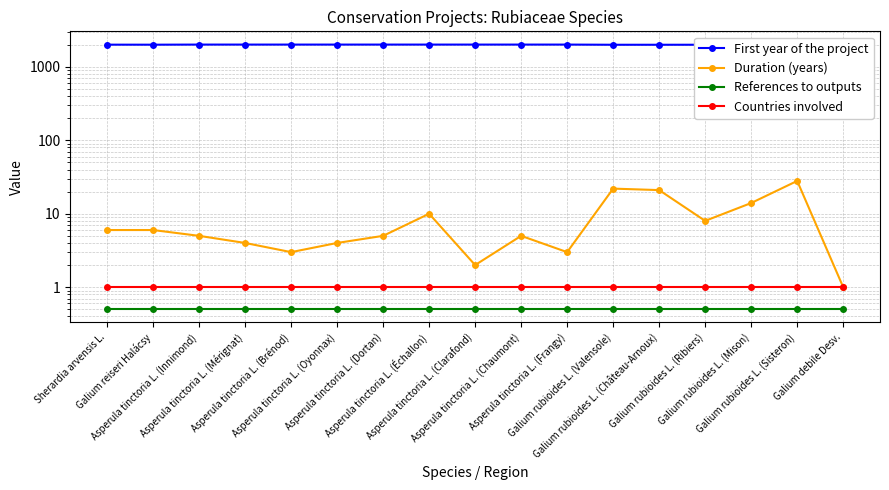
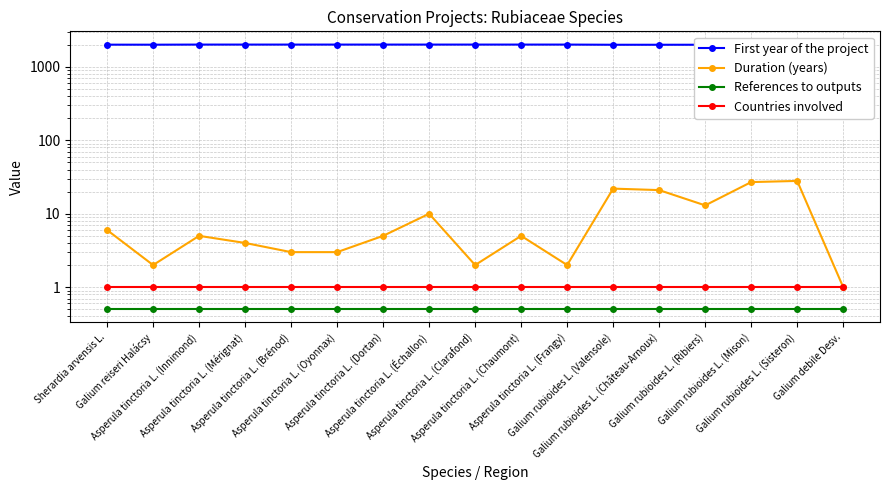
  {
    "First year of the project": {
      "Sherardia arvensis L.": 2000,
      "Galium reiseri Halácsy": 2000,
      "Asperula tinctoria L. (Innimond)": 2000,
      "Asperula tinctoria L. (Mérignat)": 2000,
      "Asperula tinctoria L. (Brénod)": 2000,
      "Asperula tinctoria L. (Oyonnax)": 2000,
      "Asperula tinctoria L. (Dortan)": 2000,
      "Asperula tinctoria L. (Échallon)": 2000,
      "Asperula tinctoria L. (Clarafond)": 2000,
      "Asperula tinctoria L. (Chaumont)": 2000,
      "Asperula tinctoria L. (Frangy)": 2000,
      "Galium rubioides L. (Valensole)": 2000,
      "Galium rubioides L. (Château-Arnoux)": 2000
    },
    "Duration (years)": {
      "Sherardia arvensis L.": 6,
-     "Galium reiseri Halácsy": 6,
+     "Galium reiseri Halácsy": 2,
      "Asperula tinctoria L. (Innimond)": 5,
      "Asperula tinctoria L. (Mérignat)": 4,
      "Asperula tinctoria L. (Brénod)": 3,
-     "Asperula tinctoria L. (Oyonnax)": 4,
+     "Asperula tinctoria L. (Oyonnax)": 3,
      "Asperula tinctoria L. (Dortan)": 5,
      "Asperula tinctoria L. (Échallon)": 10,
      "Asperula tinctoria L. (Clarafond)": 2,
      "Asperula tinctoria L. (Chaumont)": 5,
-     "Asperula tinctoria L. (Frangy)": 3,
+     "Asperula tinctoria L. (Frangy)": 2,
      "Galium rubioides L. (Valensole)": 22,
      "Galium rubioides L. (Château-Arnoux)": 21,
-     "Galium rubioides L. (Ribiers)": 8,
-     "Galium rubioides L. (Mison)": 14,
+     "Galium rubioides L. (Ribiers)": 13,
+     "Galium rubioides L. (Mison)": 27,
      "Galium rubioides L. (Sisteron)": 28
    },
    "References to outputs": {
      "Sherardia arvensis L.": 0.5,
      "Galium reiseri Halácsy": 0.5,
      "Asperula tinctoria L. (Innimond)": 0.5,
      "Asperula tinctoria L. (Mérignat)": 0.5,
      "Asperula tinctoria L. (Brénod)": 0.5,
      "Asperula tinctoria L. (Oyonnax)": 0.5,
      "Asperula tinctoria L. (Dortan)": 0.5,
      "Asperula tinctoria L. (Échallon)": 0.5,
      "Asperula tinctoria L. (Clarafond)": 0.5,
      "Asperula tinctoria L. (Chaumont)": 0.5,
      "Asperula tinctoria L. (Frangy)": 0.5,
      "Galium rubioides L. (Valensole)": 0.5,
      "Galium rubioides L. (Château-Arnoux)": 0.5,
      "Galium rubioides L. (Ribiers)": 0.5,
      "Galium rubioides L. (Mison)": 0.5,
      "Galium rubioides L. (Sisteron)": 0.5,
      "Galium debile Desv.": 0.5
    },
    "Countries involved": {
      "Sherardia arvensis L.": 1,
      "Galium reiseri Halácsy": 1,
      "Asperula tinctoria L. (Innimond)": 1,
      "Asperula tinctoria L. (Mérignat)": 1,
      "Asperula tinctoria L. (Brénod)": 1,
      "Asperula tinctoria L. (Oyonnax)": 1,
      "Asperula tinctoria L. (Dortan)": 1,
      "Asperula tinctoria L. (Échallon)": 1,
      "Asperula tinctoria L. (Clarafond)": 1,
      "Asperula tinctoria L. (Chaumont)": 1,
      "Asperula tinctoria L. (Frangy)": 1,
      "Galium rubioides L. (Valensole)": 1,
      "Galium rubioides L. (Château-Arnoux)": 1,
      "Galium rubioides L. (Ribiers)": 1,
      "Galium rubioides L. (Mison)": 1,
      "Galium rubioides L. (Sisteron)": 1
    }
  }
